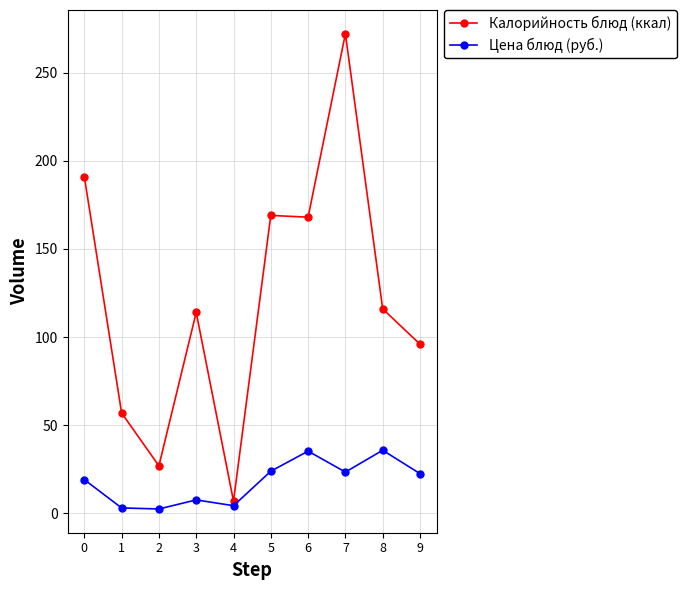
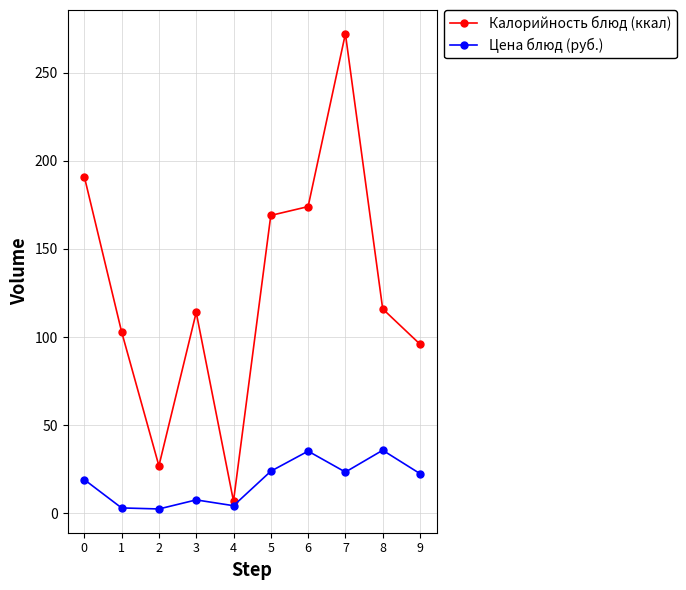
  {
    "Калорийность блюд (ккал)": {
      "0": 191,
-     "1": 57,
+     "1": 103,
      "2": 27,
      "3": 114,
      "4": 7,
      "5": 169,
-     "6": 168,
+     "6": 174,
      "7": 272,
      "8": 116,
      "9": 96
    },
    "Цена блюд (руб.)": {
      "0": 19,
      "1": 3,
      "2": 3,
      "3": 8,
      "4": 4,
      "5": 24,
      "6": 35,
      "7": 23,
      "8": 36,
      "9": 23
    }
  }
